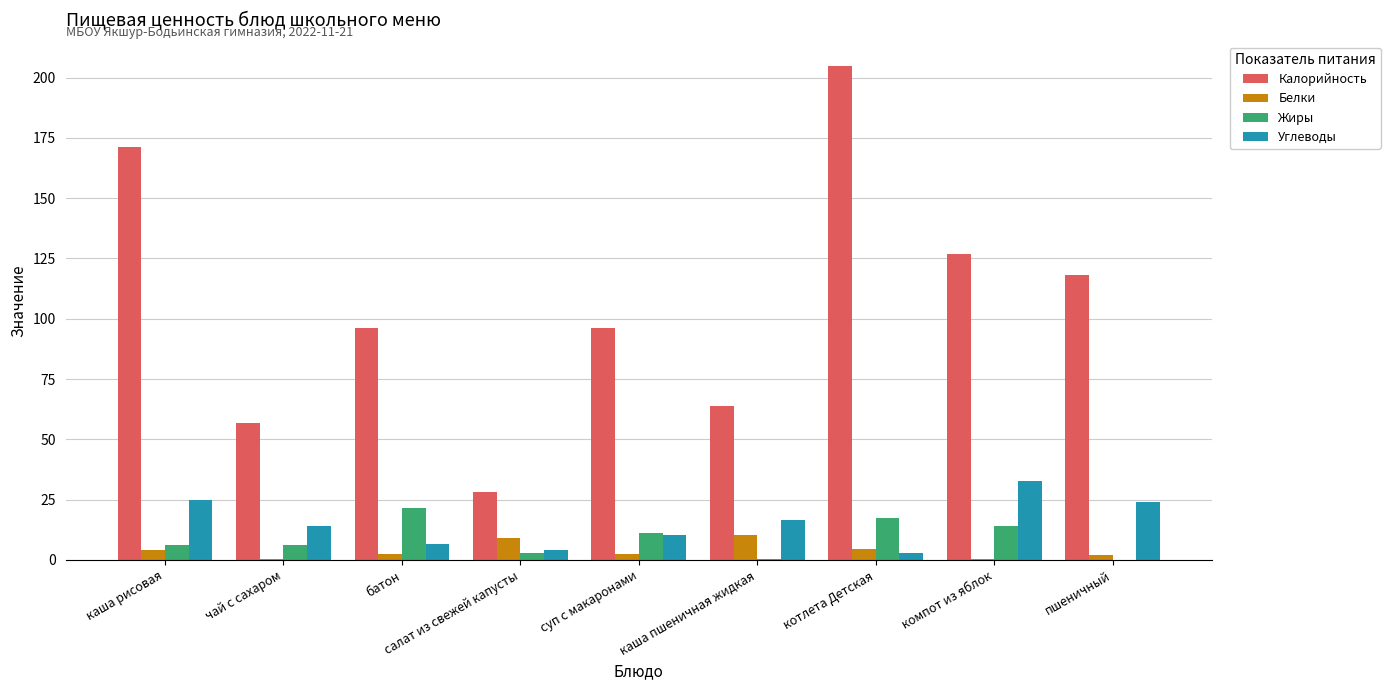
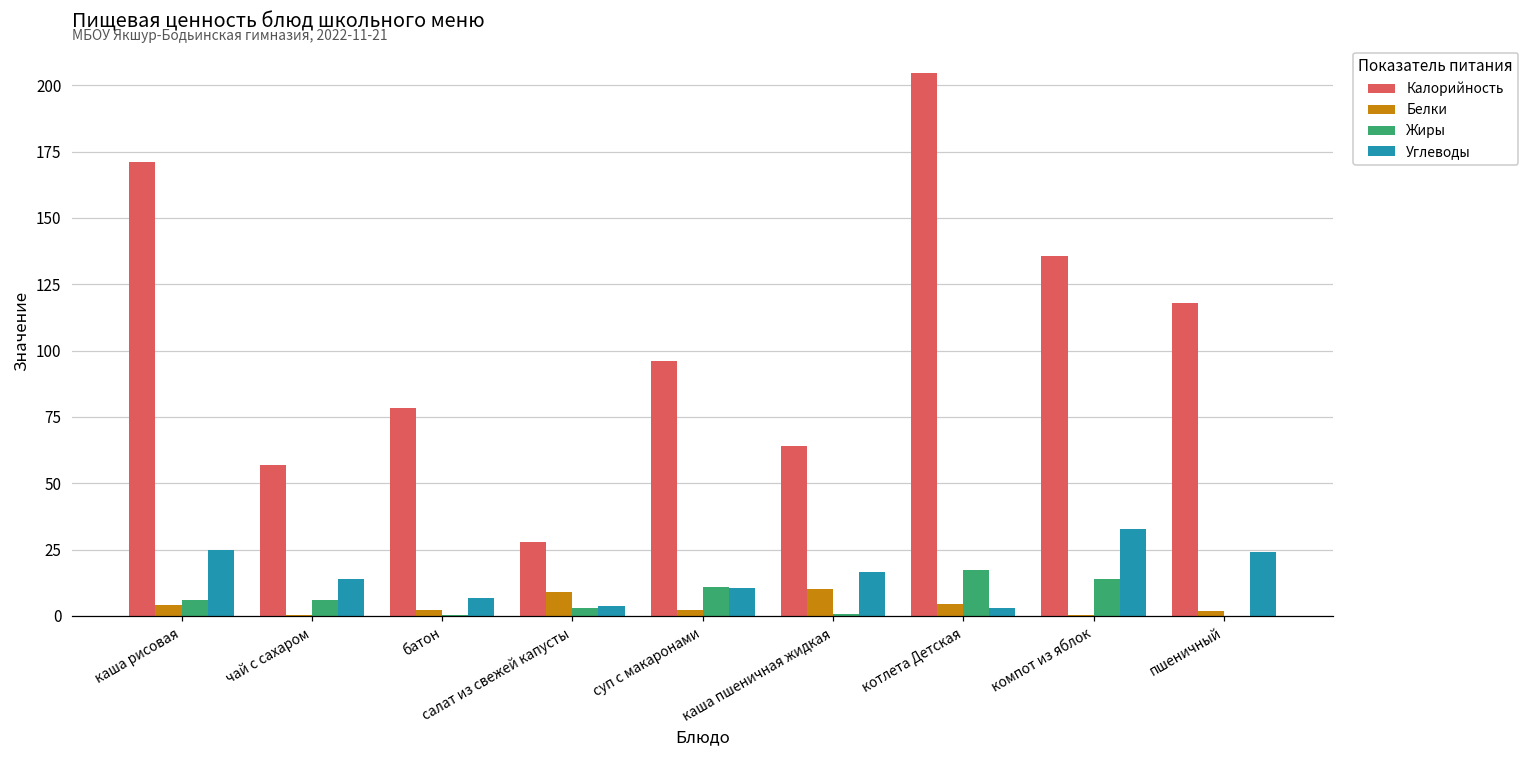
  {
    "Калорийность": {
      "каша рисовая": 171,
      "чай с сахаром": 57,
-     "батон": 96,
+     "батон": 79,
      "салат из свежей капусты": 28,
      "суп с макаронами": 96,
      "каша пшеничная жидкая": 64,
      "котлета Детская": 205,
-     "компот из яблок": 127,
+     "компот из яблок": 136,
      "пшеничный": 118
    },
    "Белки": {
      "каша рисовая": 4,
      "батон": 2,
      "салат из свежей капусты": 9,
      "суп с макаронами": 2,
      "каша пшеничная жидкая": 10,
      "котлета Детская": 4,
      "пшеничный": 2
    },
    "Жиры": {
      "каша рисовая": 6,
      "чай с сахаром": 6,
-     "батон": 22,
+     "батон": 0,
      "салат из свежей капусты": 3,
      "суп с макаронами": 11,
      "котлета Детская": 17,
      "компот из яблок": 14,
      "пшеничный": 0
    },
    "Углеводы": {
      "каша рисовая": 25,
      "чай с сахаром": 14,
      "батон": 7,
      "салат из свежей капусты": 4,
      "суп с макаронами": 10,
      "каша пшеничная жидкая": 17,
      "котлета Детская": 3,
      "компот из яблок": 33,
      "пшеничный": 24
    }
  }
